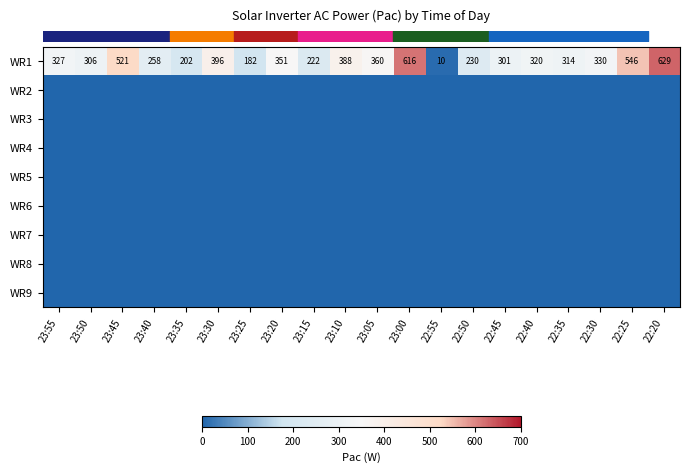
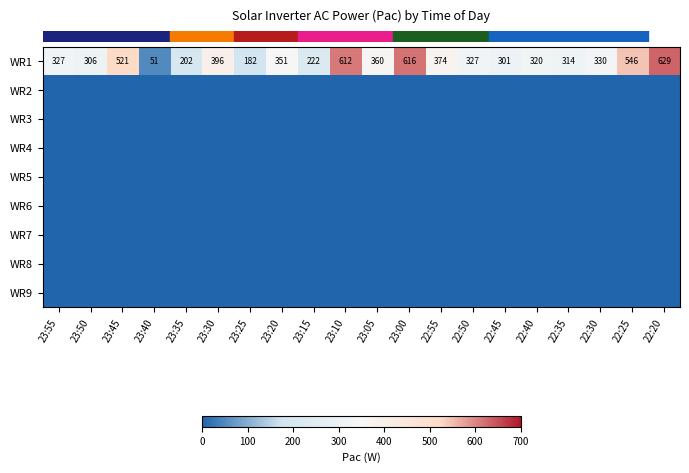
  {
    "WR1": {
      "23:55": 327,
      "23:50": 306,
      "23:45": 521,
-     "23:40": 258,
+     "23:40": 51,
      "23:35": 202,
      "23:30": 396,
      "23:25": 182,
      "23:20": 351,
      "23:15": 222,
-     "23:10": 388,
+     "23:10": 612,
      "23:05": 360,
      "23:00": 616,
-     "22:55": 10,
-     "22:50": 230,
+     "22:55": 374,
+     "22:50": 327,
      "22:45": 301,
      "22:40": 320,
      "22:35": 314,
      "22:30": 330,
      "22:25": 546,
      "22:20": 629
    }
  }
